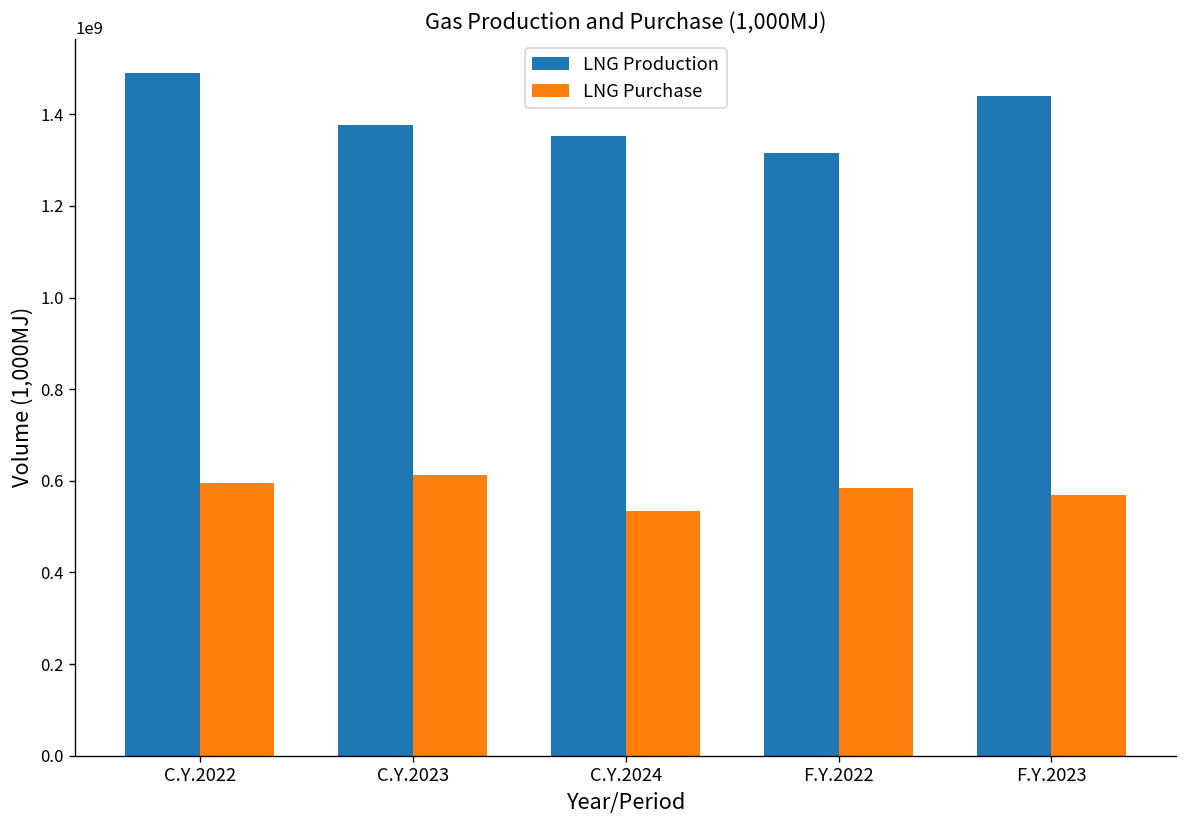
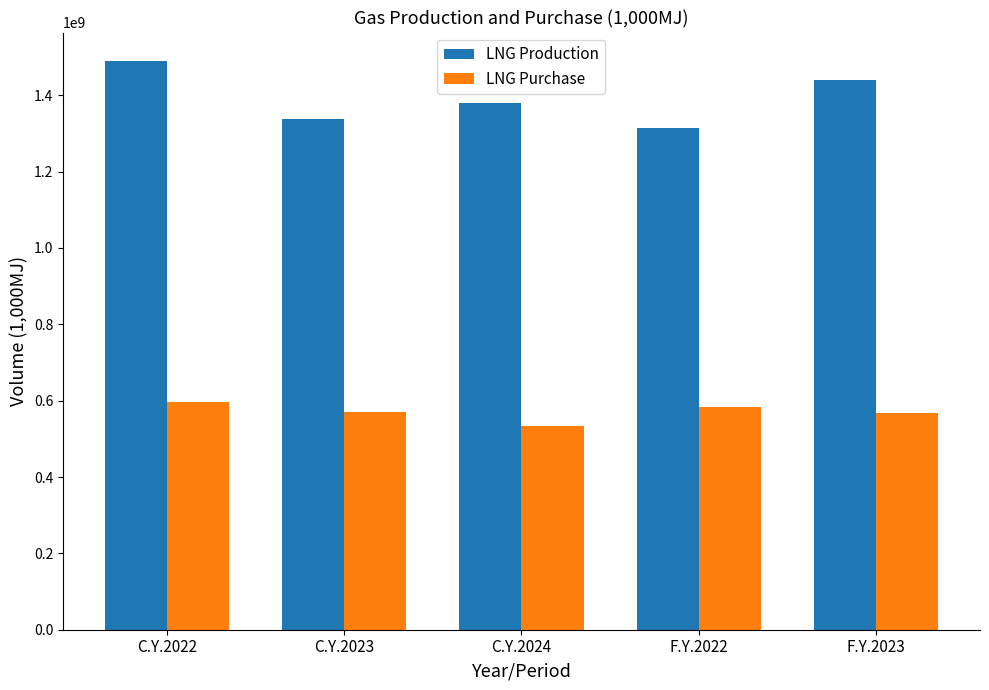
  {
    "LNG Production": {
      "C.Y.2022": 1490000000,
-     "C.Y.2023": 1380000000,
-     "C.Y.2024": 1350000000,
+     "C.Y.2023": 1340000000,
+     "C.Y.2024": 1380000000,
      "F.Y.2022": 1320000000,
      "F.Y.2023": 1440000000
    },
    "LNG Purchase": {
      "C.Y.2022": 600000000,
-     "C.Y.2023": 610000000,
+     "C.Y.2023": 570000000,
      "C.Y.2024": 530000000,
      "F.Y.2022": 580000000,
      "F.Y.2023": 570000000
    }
  }
